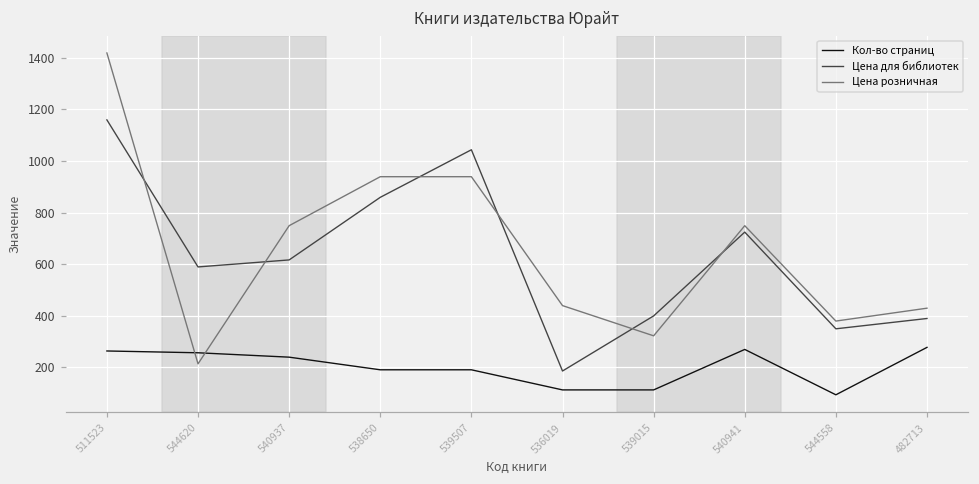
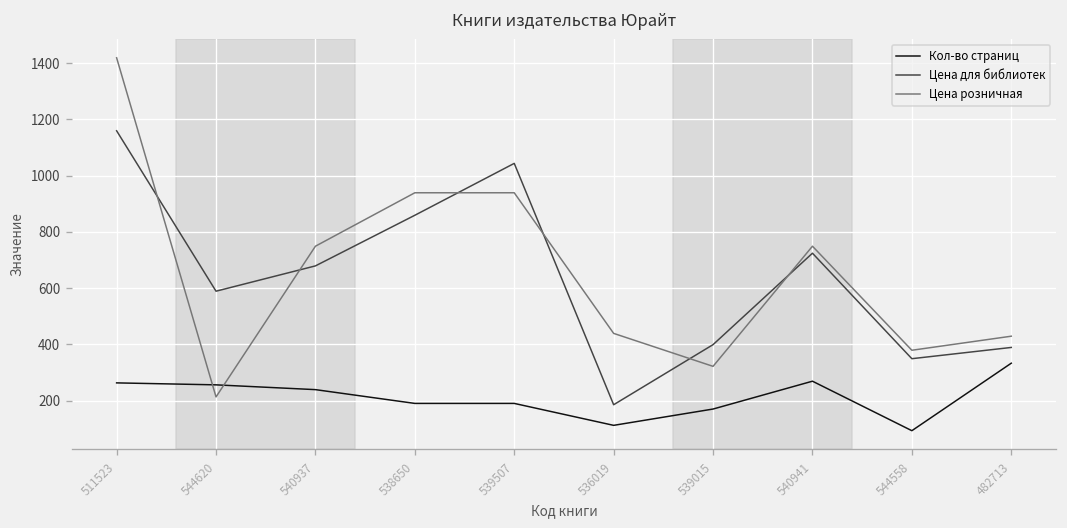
  {
    "Кол-во страниц": {
      "511523": 260,
      "544620": 260,
      "540937": 240,
      "538650": 190,
      "539507": 190,
      "536019": 110,
-     "539015": 110,
+     "539015": 170,
      "540941": 270,
      "544558": 90,
-     "482713": 280
+     "482713": 330
    },
    "Цена для библиотек": {
      "511523": 1160,
      "544620": 590,
-     "540937": 620,
+     "540937": 680,
      "538650": 860,
      "539507": 1040,
      "536019": 190,
      "539015": 400,
      "540941": 720,
      "544558": 350,
      "482713": 390
    },
    "Цена розничная": {
      "511523": 1420,
      "544620": 210,
      "540937": 750,
      "538650": 940,
      "539507": 940,
      "536019": 440,
      "539015": 320,
      "540941": 750,
      "544558": 380,
      "482713": 430
    }
  }
